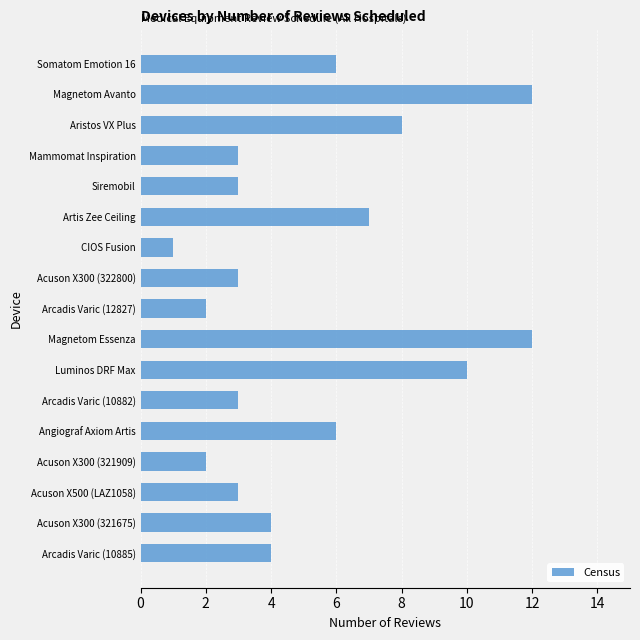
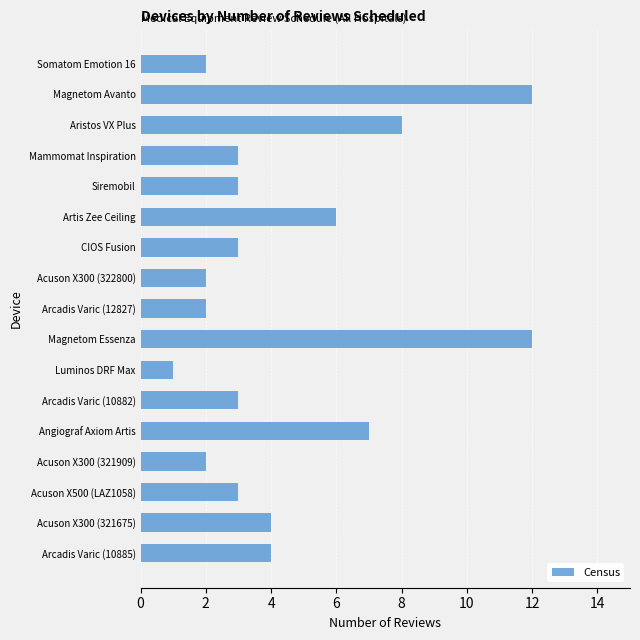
  {
-   "Somatom Emotion 16": 6,
+   "Somatom Emotion 16": 2,
    "Magnetom Avanto": 12,
    "Aristos VX Plus": 8,
    "Mammomat Inspiration": 3,
    "Siremobil": 3,
-   "Artis Zee Ceiling": 7,
-   "CIOS Fusion": 1,
-   "Acuson X300 (322800)": 3,
+   "Artis Zee Ceiling": 6,
+   "CIOS Fusion": 3,
+   "Acuson X300 (322800)": 2,
    "Arcadis Varic (12827)": 2,
    "Magnetom Essenza": 12,
-   "Luminos DRF Max": 10,
+   "Luminos DRF Max": 1,
    "Arcadis Varic (10882)": 3,
-   "Angiograf Axiom Artis": 6,
+   "Angiograf Axiom Artis": 7,
    "Acuson X300 (321909)": 2,
    "Acuson X500 (LAZ1058)": 3,
    "Acuson X300 (321675)": 4,
    "Arcadis Varic (10885)": 4
  }
